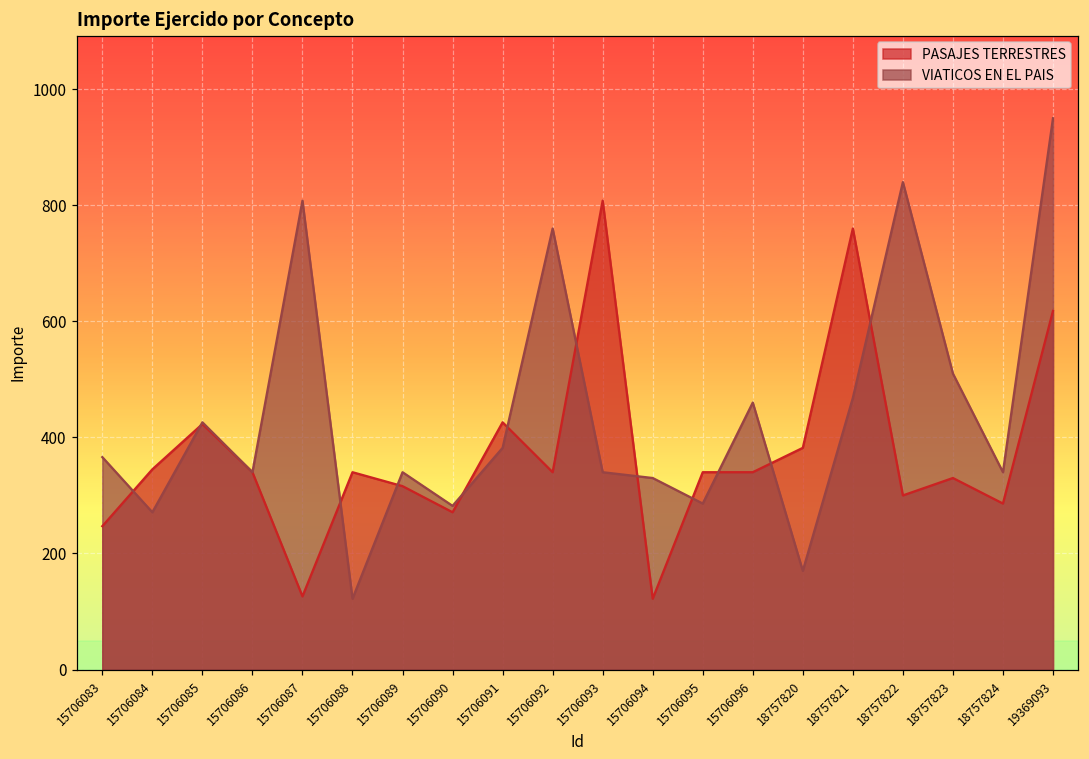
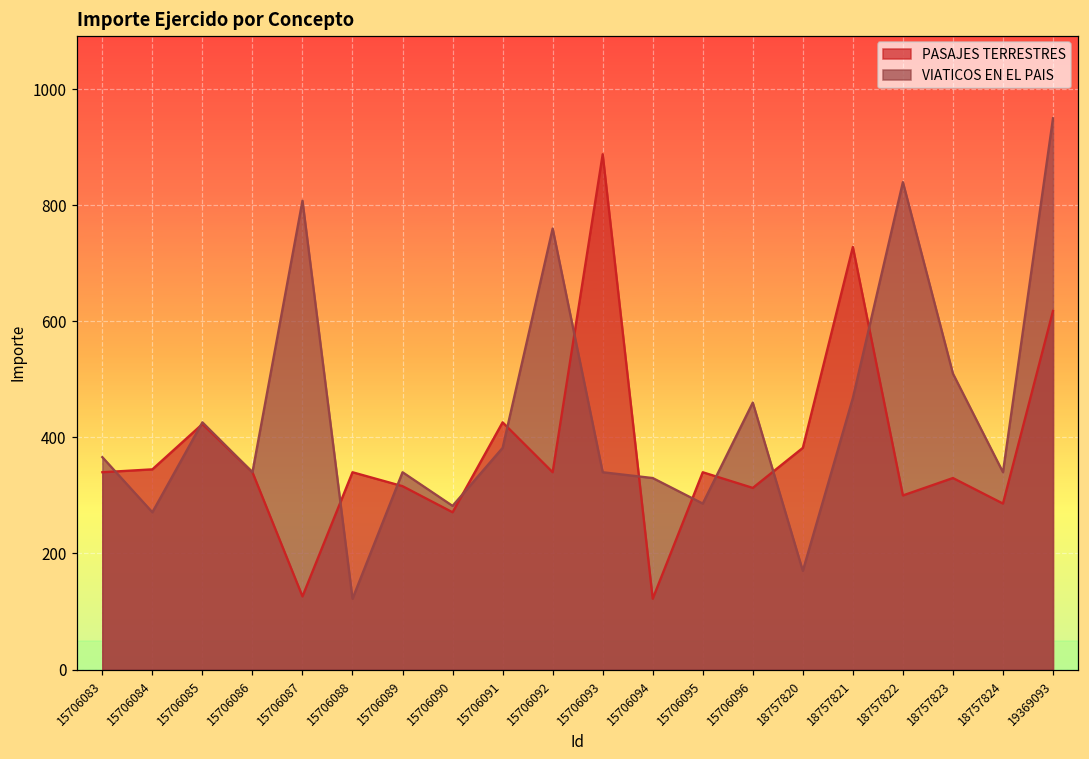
  {
    "PASAJES TERRESTRES": {
-     "15706083": 250,
+     "15706083": 340,
      "15706084": 350,
      "15706087": 130,
      "15706088": 340,
      "15706089": 320,
      "15706090": 270,
      "15706091": 430,
      "15706092": 340,
-     "15706093": 810,
+     "15706093": 890,
      "15706094": 120,
      "15706095": 340,
-     "15706096": 340,
+     "15706096": 310,
      "18757820": 380,
-     "18757821": 760,
+     "18757821": 730,
      "18757822": 300,
      "18757823": 330,
      "18757824": 290,
      "19369093": 620
    },
    "VIATICOS EN EL PAIS": {
      "15706083": 370,
      "15706084": 270,
      "15706087": 810,
      "15706088": 120,
      "15706089": 340,
      "15706090": 280,
      "15706091": 380,
      "15706092": 760,
      "15706093": 340,
      "15706094": 330,
      "15706095": 290,
      "15706096": 460,
      "18757820": 170,
      "18757821": 470,
      "18757822": 840,
      "18757823": 510,
      "18757824": 340,
      "19369093": 950
    }
  }
